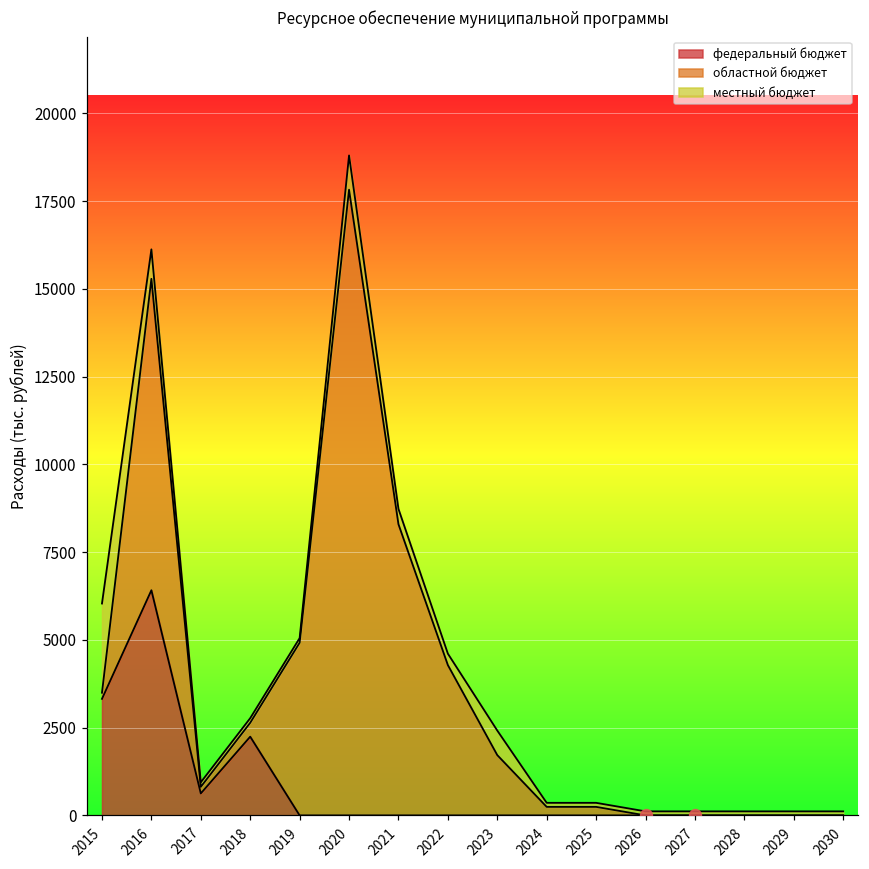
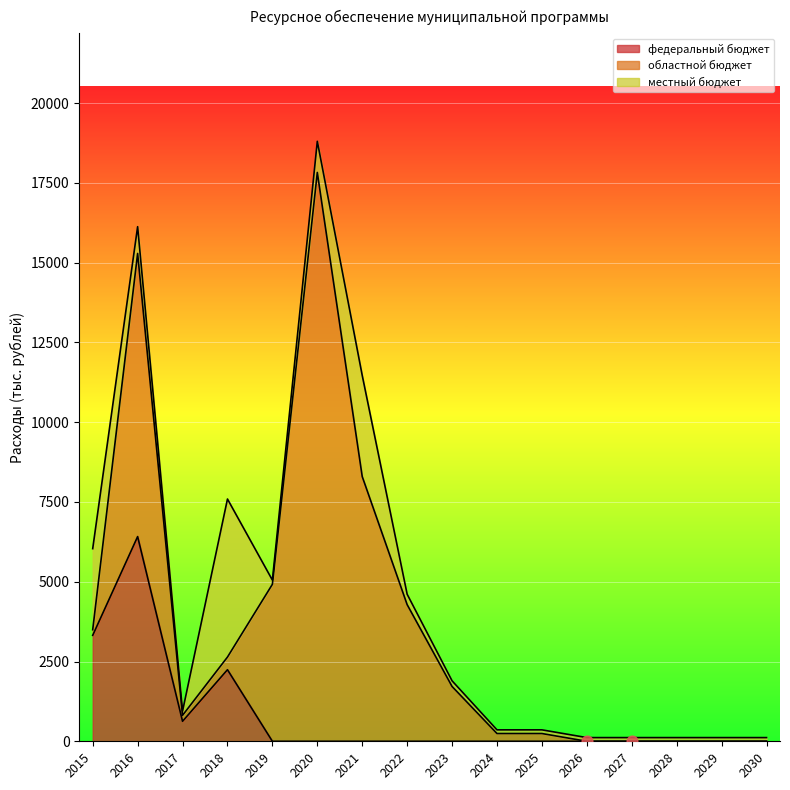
  {
    "областной бюджет": {
      "2015": 200,
      "2016": 8900,
      "2017": 200,
      "2018": 400,
      "2019": 4900,
      "2020": 17800,
      "2021": 8300,
      "2022": 4300,
      "2023": 1700,
      "2024": 200,
      "2025": 200
    },
    "местный бюджет": {
      "2015": 2500,
      "2016": 800,
      "2017": 100,
-     "2018": 100,
+     "2018": 5000,
      "2019": 100,
      "2020": 1000,
-     "2021": 400,
+     "2021": 3200,
      "2022": 300,
-     "2023": 700,
+     "2023": 200,
      "2024": 100,
      "2025": 100,
      "2026": 100,
      "2027": 100,
      "2028": 100,
      "2029": 100,
      "2030": 100
    }
  }
